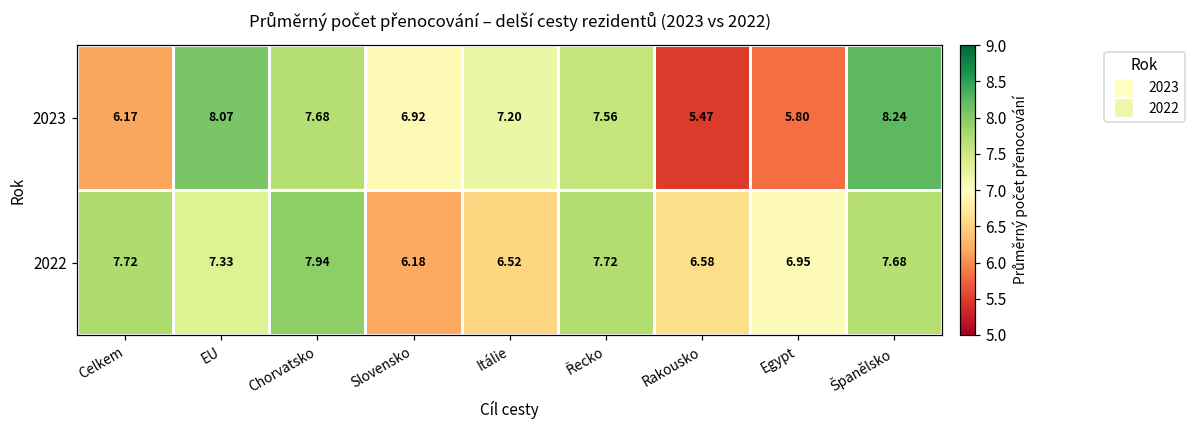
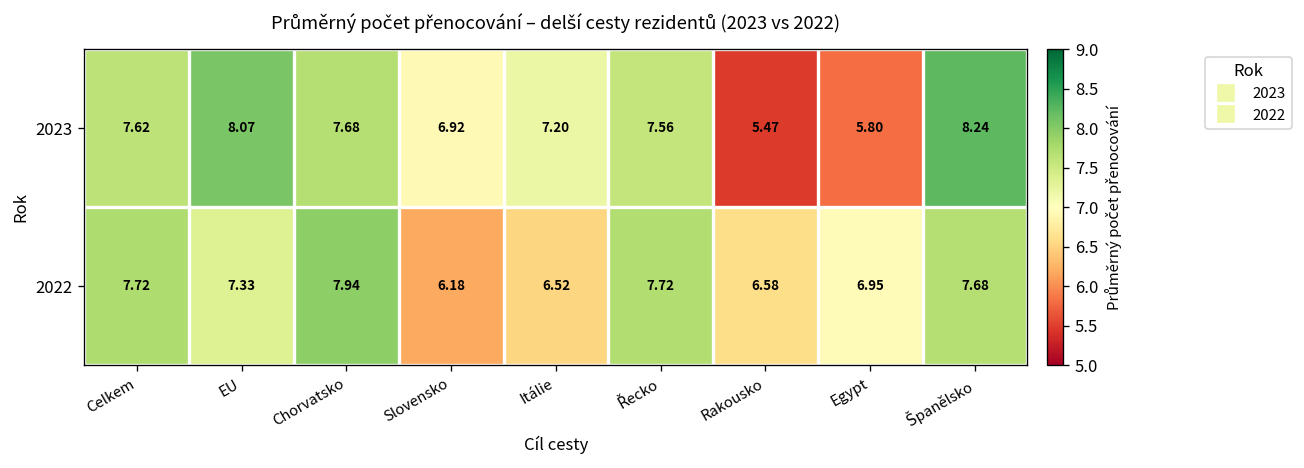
  {
    "2023": {
-     "Celkem": 6.17,
+     "Celkem": 7.62,
      "EU": 8.07,
      "Chorvatsko": 7.68,
      "Slovensko": 6.92,
      "Itálie": 7.20,
      "Řecko": 7.56,
      "Rakousko": 5.47,
      "Egypt": 5.80,
      "Španělsko": 8.24
    },
    "2022": {
      "Celkem": 7.72,
      "EU": 7.33,
      "Chorvatsko": 7.94,
      "Slovensko": 6.18,
      "Itálie": 6.52,
      "Řecko": 7.72,
      "Rakousko": 6.58,
      "Egypt": 6.95,
      "Španělsko": 7.68
    }
  }
